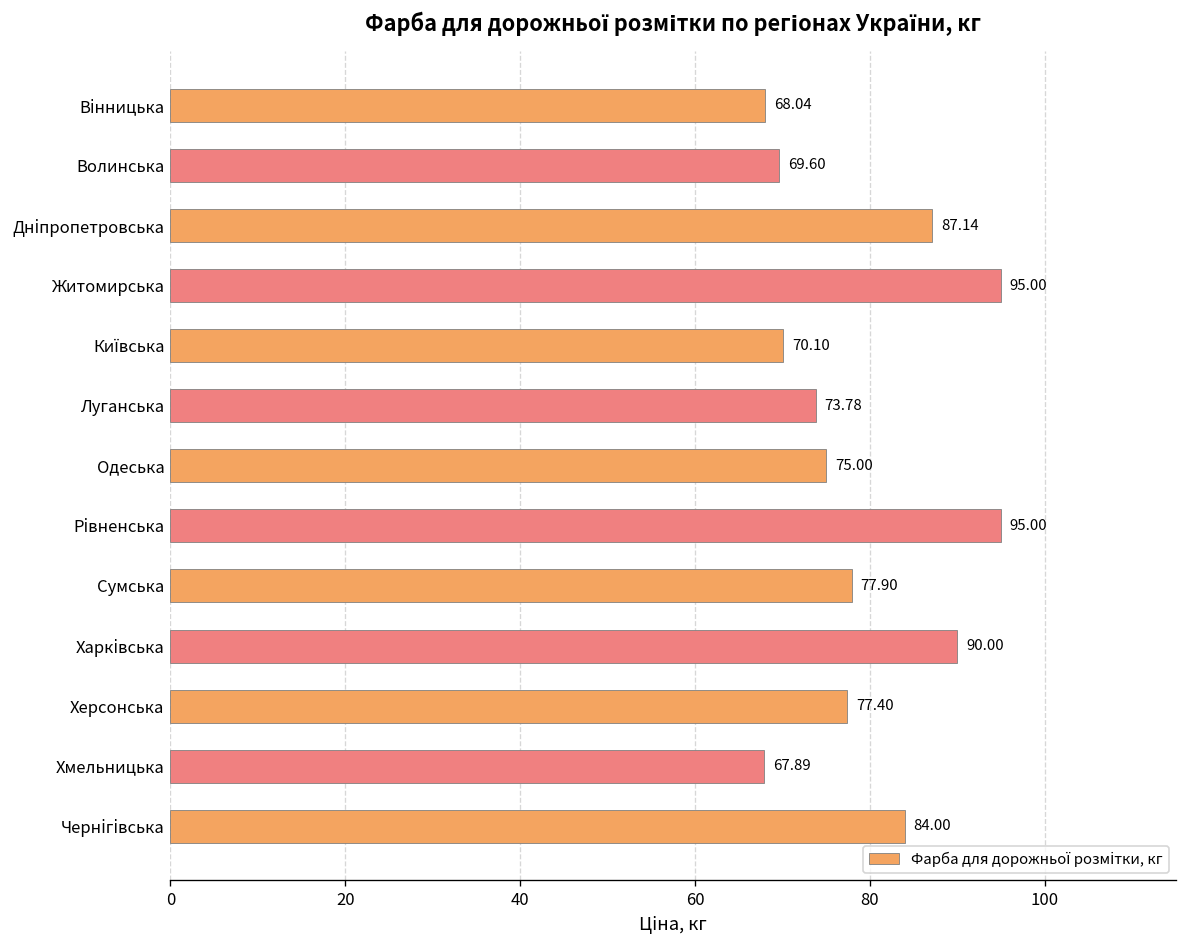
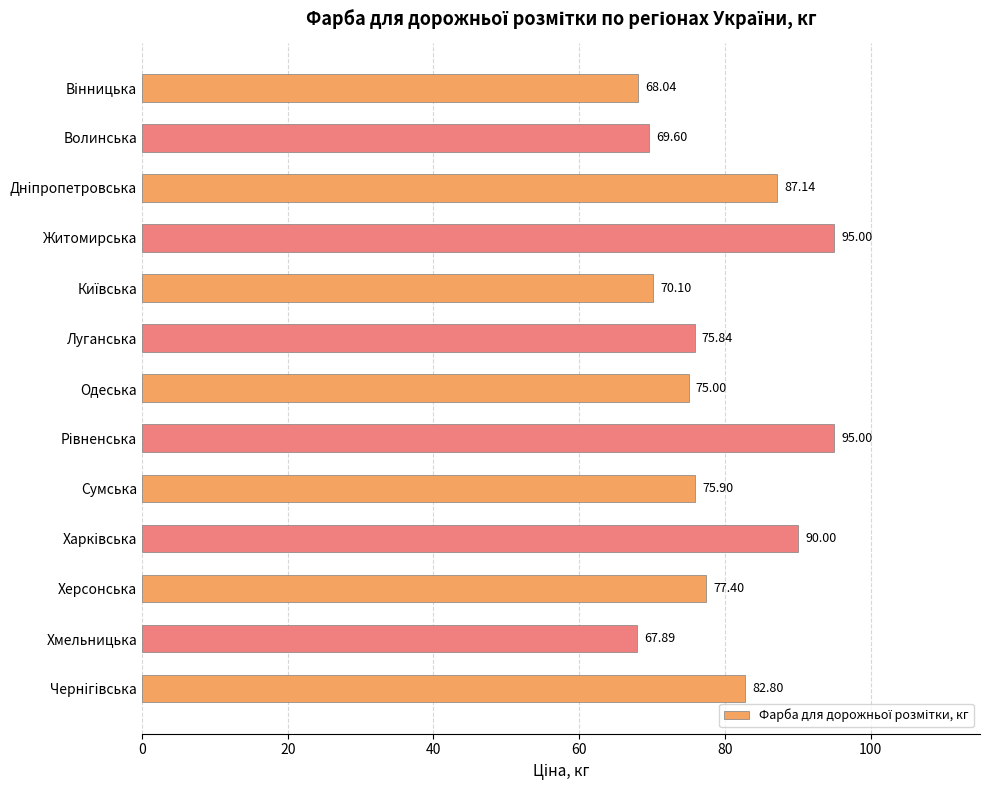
  {
    "Вінницька": 68.04,
    "Волинська": 69.60,
    "Дніпропетровська": 87.14,
    "Житомирська": 95.00,
    "Київська": 70.10,
-   "Луганська": 73.78,
+   "Луганська": 75.84,
    "Одеська": 75.00,
    "Рівненська": 95.00,
-   "Сумська": 77.90,
+   "Сумська": 75.90,
    "Харківська": 90.00,
    "Херсонська": 77.40,
    "Хмельницька": 67.89,
-   "Чернігівська": 84.00
+   "Чернігівська": 82.80
  }
